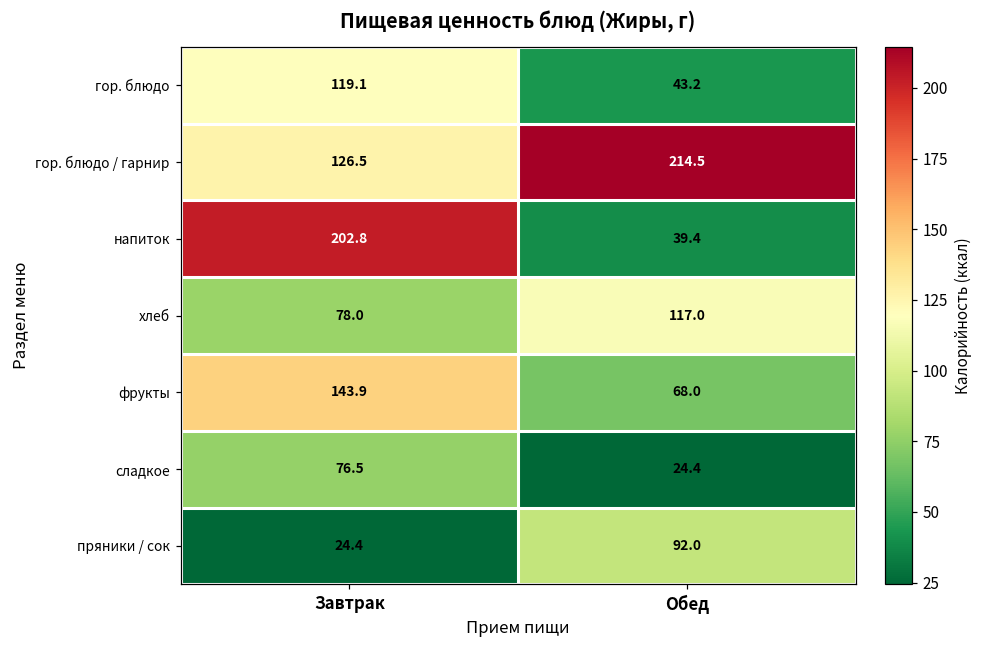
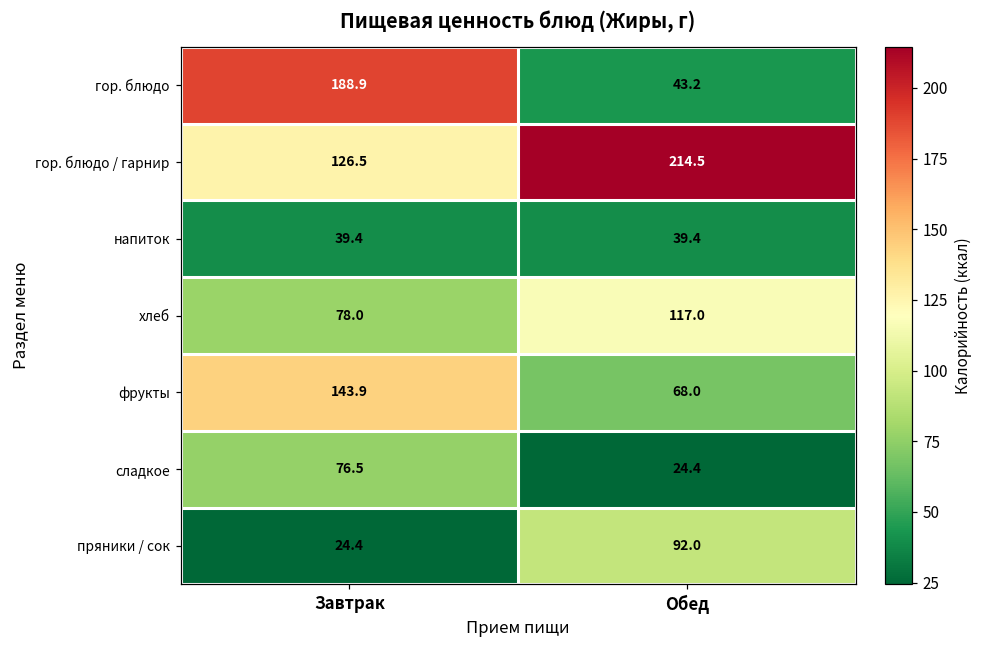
  {
    "гор. блюдо": {
-     "Завтрак": 119.1,
+     "Завтрак": 188.9,
      "Обед": 43.2
    },
    "гор. блюдо / гарнир": {
      "Завтрак": 126.5,
      "Обед": 214.5
    },
    "напиток": {
-     "Завтрак": 202.8,
+     "Завтрак": 39.4,
      "Обед": 39.4
    },
    "хлеб": {
      "Завтрак": 78.0,
      "Обед": 117.0
    },
    "фрукты": {
      "Завтрак": 143.9,
      "Обед": 68.0
    },
    "сладкое": {
      "Завтрак": 76.5,
      "Обед": 24.4
    },
    "пряники / сок": {
      "Завтрак": 24.4,
      "Обед": 92.0
    }
  }
